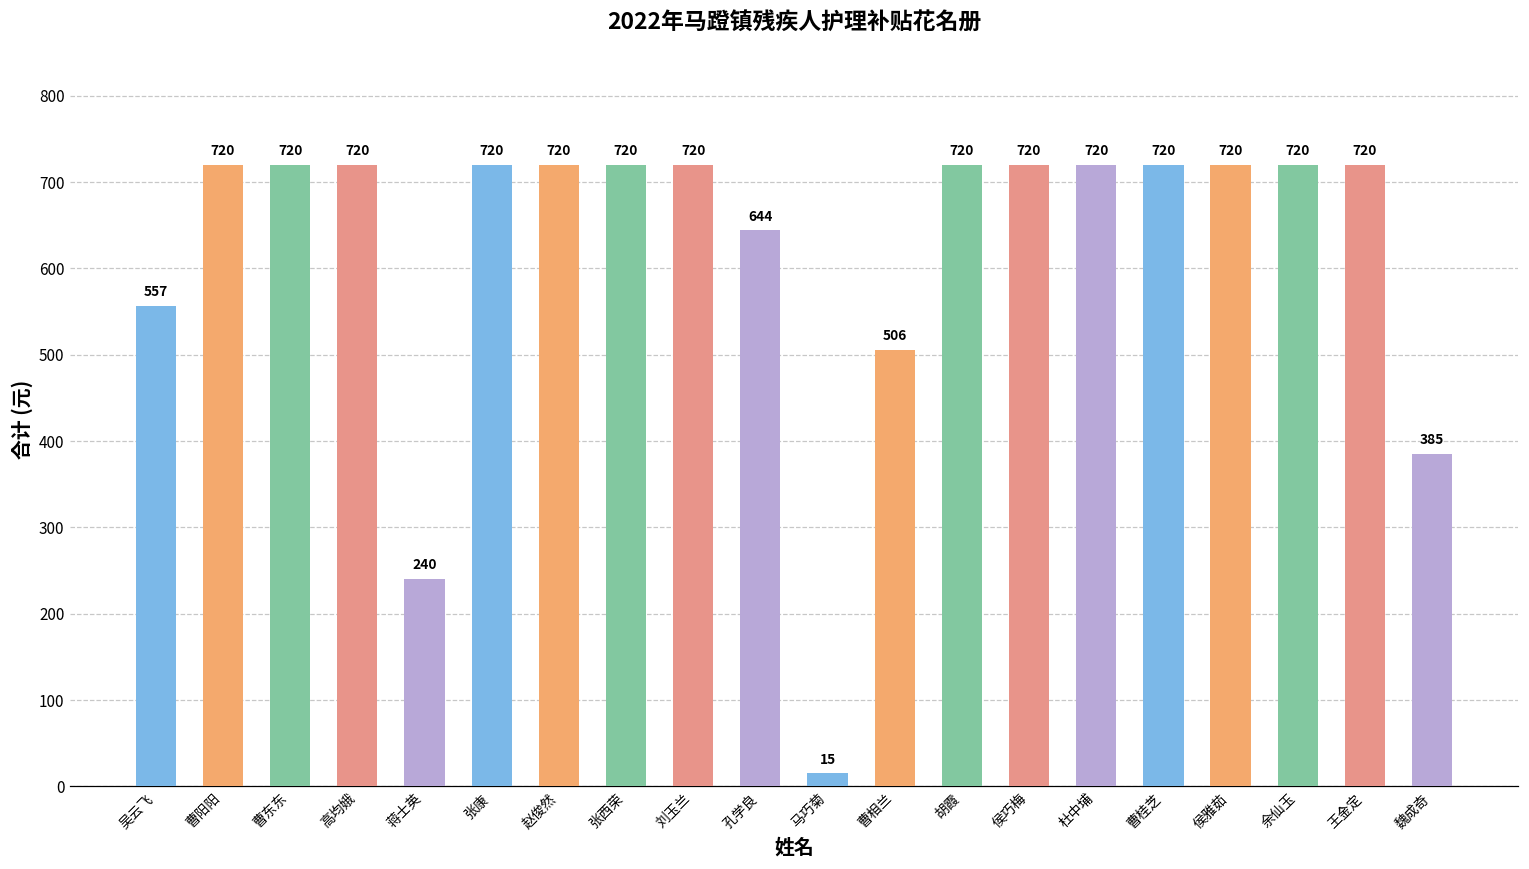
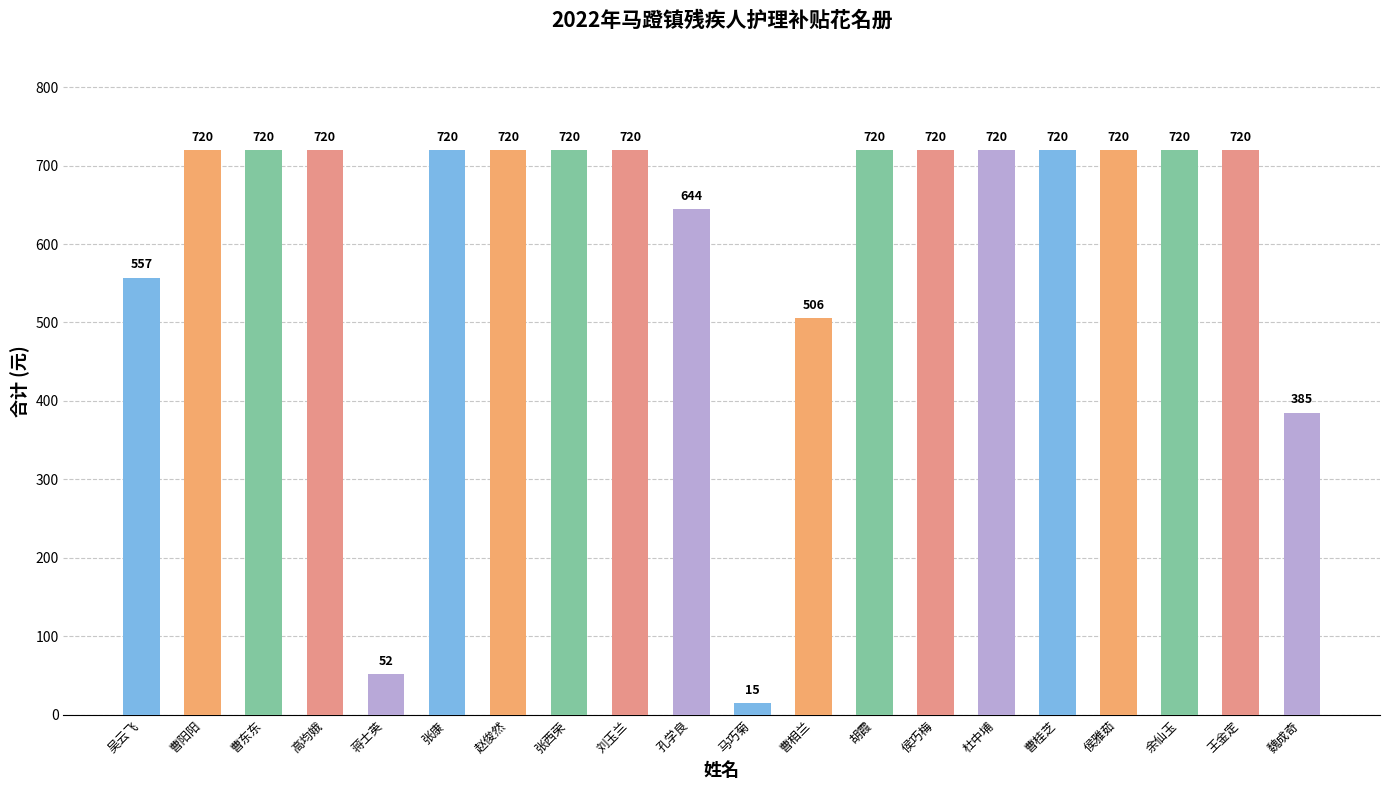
  {
    "吴云飞": 557,
    "曹阳阳": 720,
    "曹东东": 720,
    "高均娥": 720,
-   "蒋士英": 240,
+   "蒋士英": 52,
    "张康": 720,
    "赵俊然": 720,
    "张西荣": 720,
    "刘玉兰": 720,
    "孔学良": 644,
    "马巧菊": 15,
    "曹相兰": 506,
    "胡霞": 720,
    "侯巧梅": 720,
    "杜中埔": 720,
    "曹桂芝": 720,
    "侯雅茹": 720,
    "余仙玉": 720,
    "王金定": 720,
    "魏成奇": 385
  }
